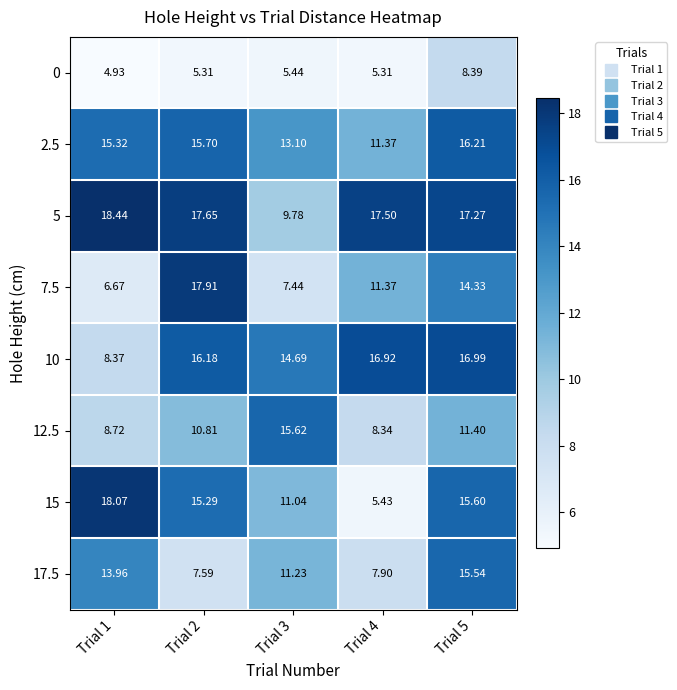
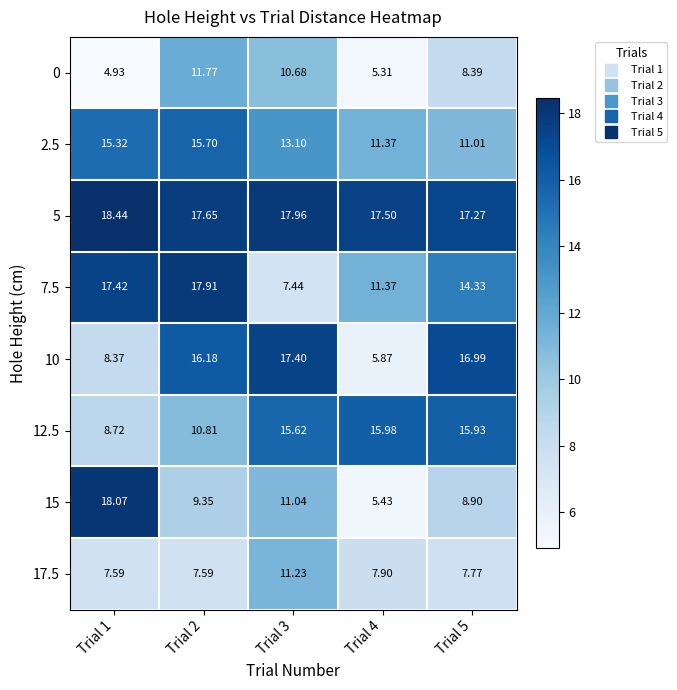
  {
    "0": {
      "Trial 1": 4.93,
-     "Trial 2": 5.31,
-     "Trial 3": 5.44,
+     "Trial 2": 11.77,
+     "Trial 3": 10.68,
      "Trial 4": 5.31,
      "Trial 5": 8.39
    },
    "2.5": {
      "Trial 1": 15.32,
      "Trial 2": 15.70,
      "Trial 3": 13.10,
      "Trial 4": 11.37,
-     "Trial 5": 16.21
+     "Trial 5": 11.01
    },
    "5": {
      "Trial 1": 18.44,
      "Trial 2": 17.65,
-     "Trial 3": 9.78,
+     "Trial 3": 17.96,
      "Trial 4": 17.50,
      "Trial 5": 17.27
    },
    "7.5": {
-     "Trial 1": 6.67,
+     "Trial 1": 17.42,
      "Trial 2": 17.91,
      "Trial 3": 7.44,
      "Trial 4": 11.37,
      "Trial 5": 14.33
    },
    "10": {
      "Trial 1": 8.37,
      "Trial 2": 16.18,
-     "Trial 3": 14.69,
-     "Trial 4": 16.92,
+     "Trial 3": 17.40,
+     "Trial 4": 5.87,
      "Trial 5": 16.99
    },
    "12.5": {
      "Trial 1": 8.72,
      "Trial 2": 10.81,
      "Trial 3": 15.62,
-     "Trial 4": 8.34,
-     "Trial 5": 11.40
+     "Trial 4": 15.98,
+     "Trial 5": 15.93
    },
    "15": {
      "Trial 1": 18.07,
-     "Trial 2": 15.29,
+     "Trial 2": 9.35,
      "Trial 3": 11.04,
      "Trial 4": 5.43,
-     "Trial 5": 15.60
+     "Trial 5": 8.90
    },
    "17.5": {
-     "Trial 1": 13.96,
+     "Trial 1": 7.59,
      "Trial 2": 7.59,
      "Trial 3": 11.23,
      "Trial 4": 7.90,
-     "Trial 5": 15.54
+     "Trial 5": 7.77
    }
  }
